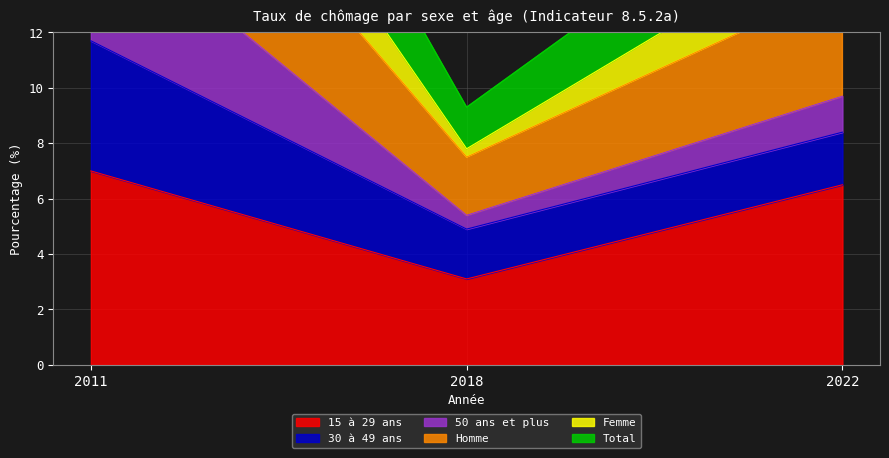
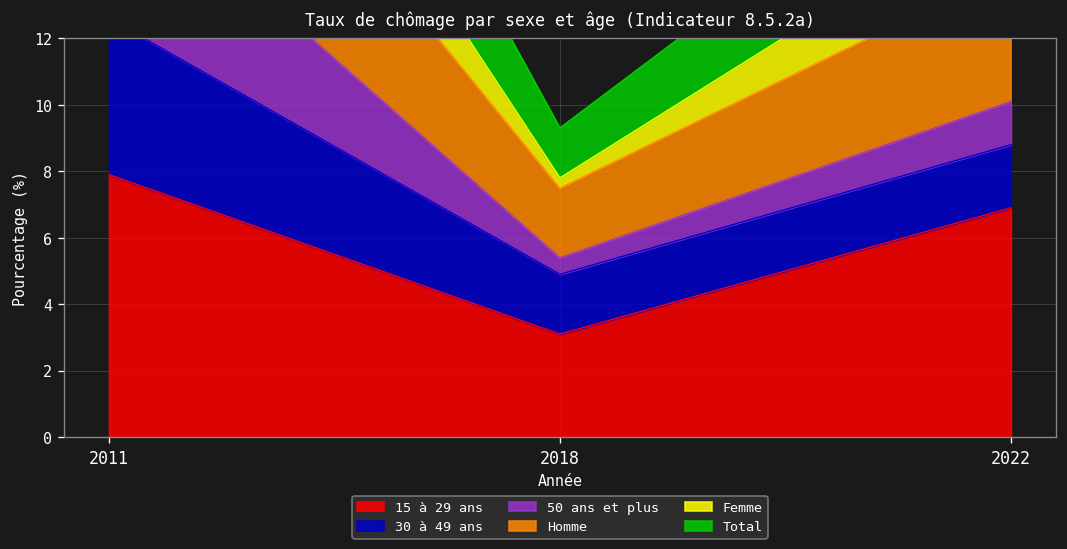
  {
    "15 à 29 ans": {
-     "2011": 7.0,
+     "2011": 7.9,
      "2018": 3.1,
-     "2022": 6.5
+     "2022": 6.9
    },
    "30 à 49 ans": {
      "2018": 1.8,
      "2022": 1.9
    },
    "50 ans et plus": {
      "2018": 0.5,
      "2022": 1.3
    },
    "Homme": {
      "2018": 2.1
    },
    "Femme": {
      "2018": 0.3
    },
    "Total": {
      "2018": 1.5
    }
  }
